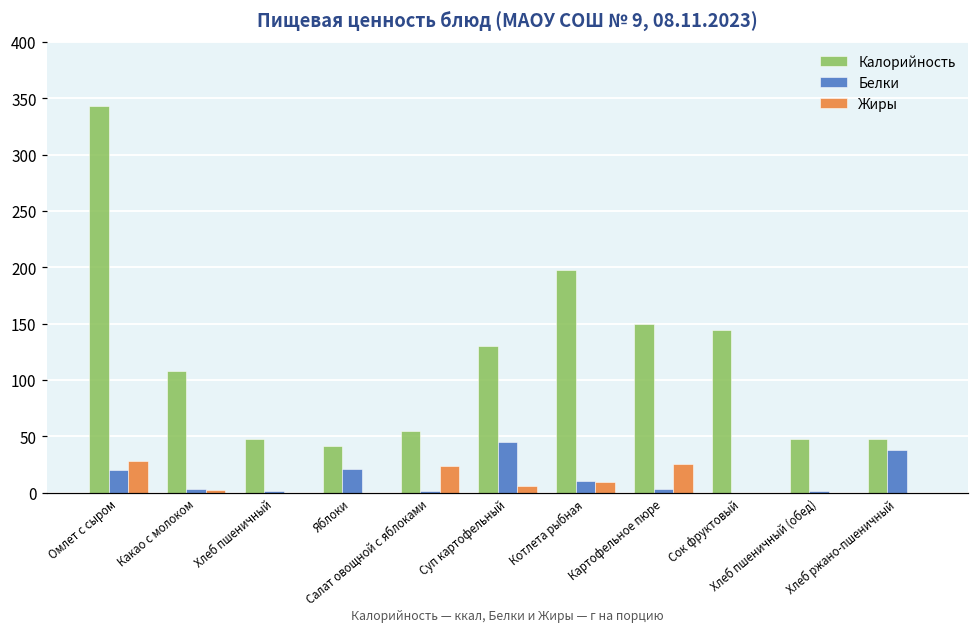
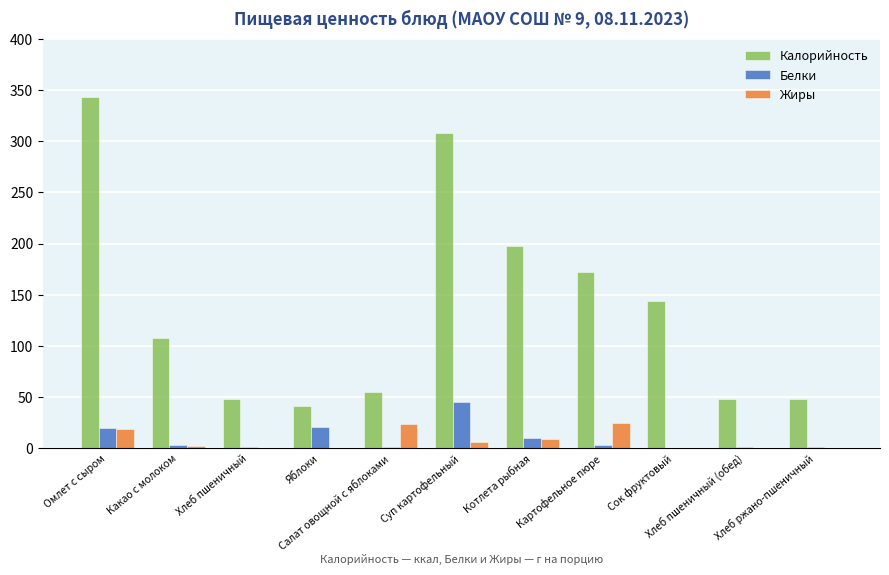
  {
    "Калорийность": {
      "Омлет с сыром": 343,
      "Какао с молоком": 108,
      "Хлеб пшеничный": 48,
      "Яблоки": 41,
      "Салат овощной с яблоками": 55,
-     "Суп картофельный": 130,
+     "Суп картофельный": 308,
      "Котлета рыбная": 198,
-     "Картофельное пюре": 150,
+     "Картофельное пюре": 172,
      "Сок фруктовый": 144,
      "Хлеб пшеничный (обед)": 48,
      "Хлеб ржано-пшеничный": 48
    },
    "Белки": {
      "Омлет с сыром": 20,
      "Какао с молоком": 3,
      "Яблоки": 21,
      "Суп картофельный": 45,
      "Котлета рыбная": 10,
      "Картофельное пюре": 3,
      "Сок фруктовый": 0,
-     "Хлеб ржано-пшеничный": 38
+     "Хлеб ржано-пшеничный": 1
    },
    "Жиры": {
-     "Омлет с сыром": 28,
+     "Омлет с сыром": 19,
      "Хлеб пшеничный": 0,
      "Яблоки": 0,
      "Салат овощной с яблоками": 24,
      "Суп картофельный": 6,
      "Котлета рыбная": 9,
      "Картофельное пюре": 25,
      "Сок фруктовый": 0,
      "Хлеб пшеничный (обед)": 0,
      "Хлеб ржано-пшеничный": 0
    }
  }
